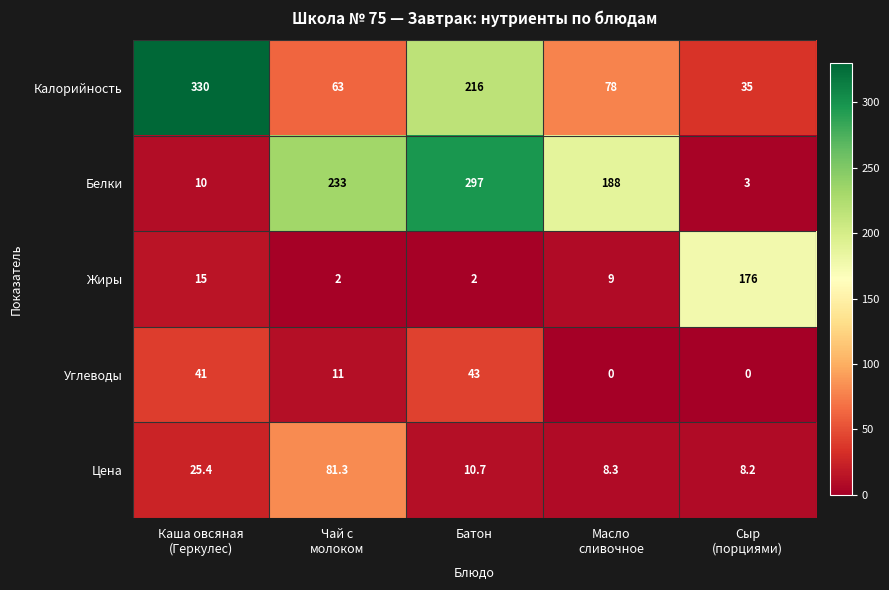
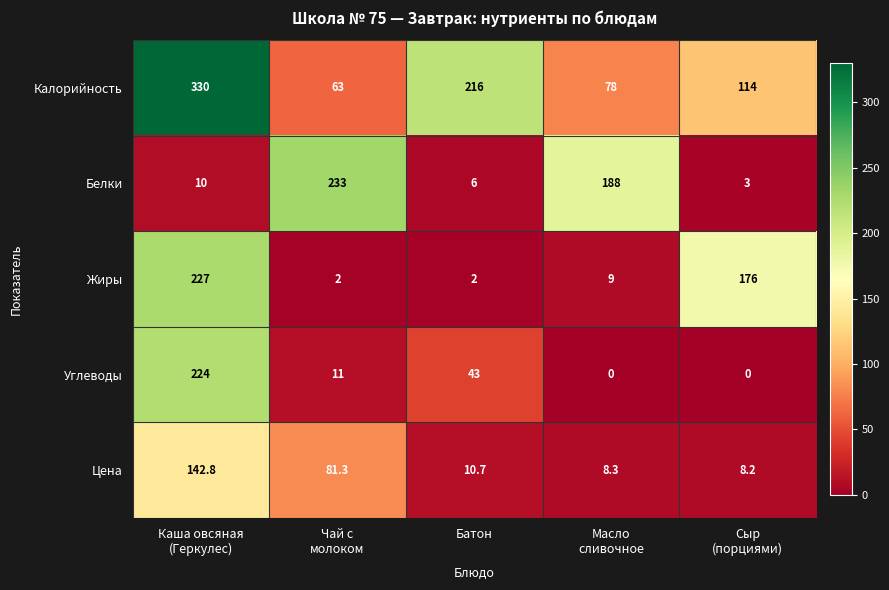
  {
    "Калорийность": {
      "Каша овсяная (Геркулес)": 330,
      "Чай с молоком": 63,
      "Батон": 216,
      "Масло сливочное": 78,
-     "Сыр (порциями)": 35
+     "Сыр (порциями)": 114
    },
    "Белки": {
      "Каша овсяная (Геркулес)": 10,
      "Чай с молоком": 233,
-     "Батон": 297,
+     "Батон": 6,
      "Масло сливочное": 188,
      "Сыр (порциями)": 3
    },
    "Жиры": {
-     "Каша овсяная (Геркулес)": 15,
+     "Каша овсяная (Геркулес)": 227,
      "Чай с молоком": 2,
      "Батон": 2,
      "Масло сливочное": 9,
      "Сыр (порциями)": 176
    },
    "Углеводы": {
-     "Каша овсяная (Геркулес)": 41,
+     "Каша овсяная (Геркулес)": 224,
      "Чай с молоком": 11,
      "Батон": 43,
      "Масло сливочное": 0,
      "Сыр (порциями)": 0
    },
    "Цена": {
-     "Каша овсяная (Геркулес)": 25.4,
+     "Каша овсяная (Геркулес)": 142.8,
      "Чай с молоком": 81.3,
      "Батон": 10.7,
      "Масло сливочное": 8.3,
      "Сыр (порциями)": 8.2
    }
  }
